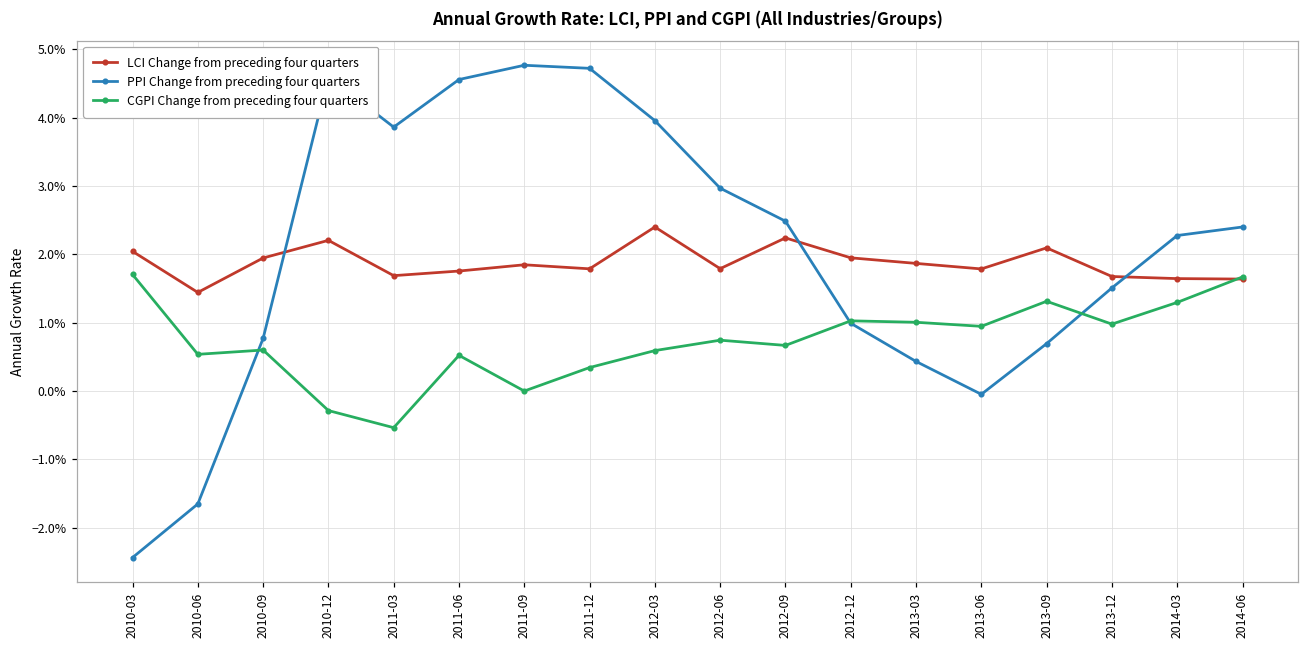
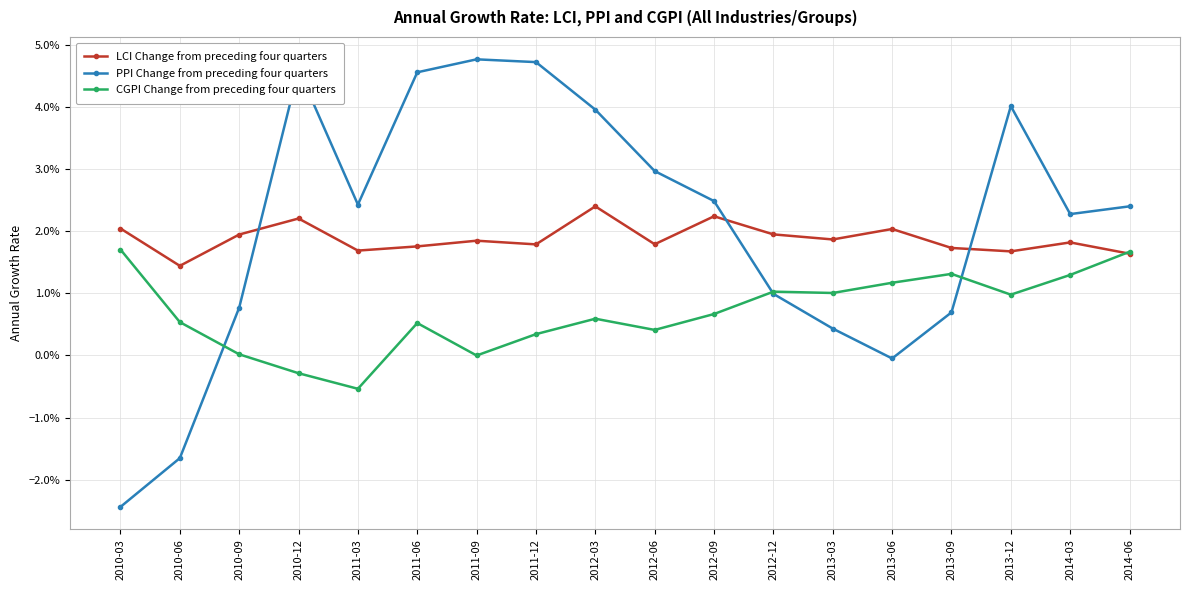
  {
    "LCI Change from preceding four quarters": {
      "2010-03": "2.0%",
      "2010-06": "1.4%",
      "2010-09": "1.9%",
      "2010-12": "2.2%",
      "2011-03": "1.7%",
      "2011-06": "1.8%",
      "2011-09": "1.8%",
      "2011-12": "1.8%",
      "2012-03": "2.4%",
      "2012-06": "1.8%",
      "2012-09": "2.2%",
      "2012-12": "1.9%",
      "2013-03": "1.9%",
-     "2013-06": "1.8%",
-     "2013-09": "2.1%",
+     "2013-06": "2.0%",
+     "2013-09": "1.7%",
      "2013-12": "1.7%",
-     "2014-03": "1.6%"
+     "2014-03": "1.8%"
    },
    "PPI Change from preceding four quarters": {
      "2010-03": "-2.4%",
      "2010-06": "-1.7%",
      "2010-09": "0.8%",
-     "2011-03": "3.9%",
+     "2011-03": "2.4%",
      "2011-06": "4.6%",
      "2011-09": "4.8%",
      "2011-12": "4.7%",
      "2012-03": "4.0%",
      "2012-06": "3.0%",
      "2012-09": "2.5%",
      "2013-03": "0.4%",
      "2013-06": "0.0%",
      "2013-09": "0.7%",
-     "2013-12": "1.5%",
+     "2013-12": "4.0%",
      "2014-03": "2.3%",
      "2014-06": "2.4%"
    },
    "CGPI Change from preceding four quarters": {
      "2010-03": "1.7%",
      "2010-06": "0.5%",
-     "2010-09": "0.6%",
+     "2010-09": "0.0%",
      "2010-12": "-0.3%",
      "2011-03": "-0.5%",
      "2011-06": "0.5%",
      "2011-09": "0.0%",
      "2011-12": "0.3%",
      "2012-03": "0.6%",
-     "2012-06": "0.7%",
+     "2012-06": "0.4%",
      "2012-09": "0.7%",
      "2013-03": "1.0%",
-     "2013-06": "0.9%",
+     "2013-06": "1.2%",
      "2013-09": "1.3%",
      "2013-12": "1.0%",
      "2014-03": "1.3%"
    }
  }
